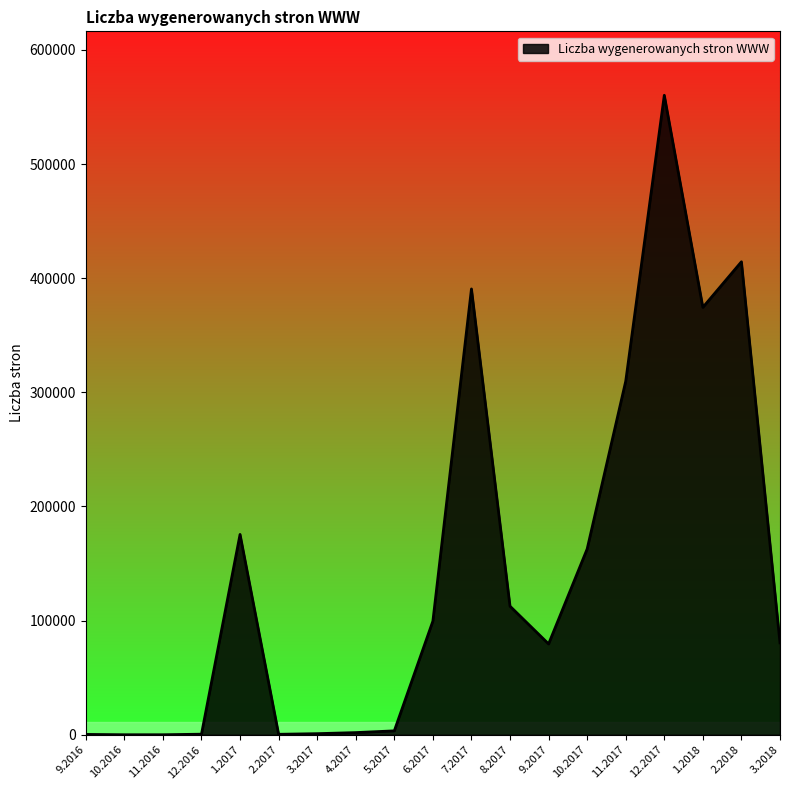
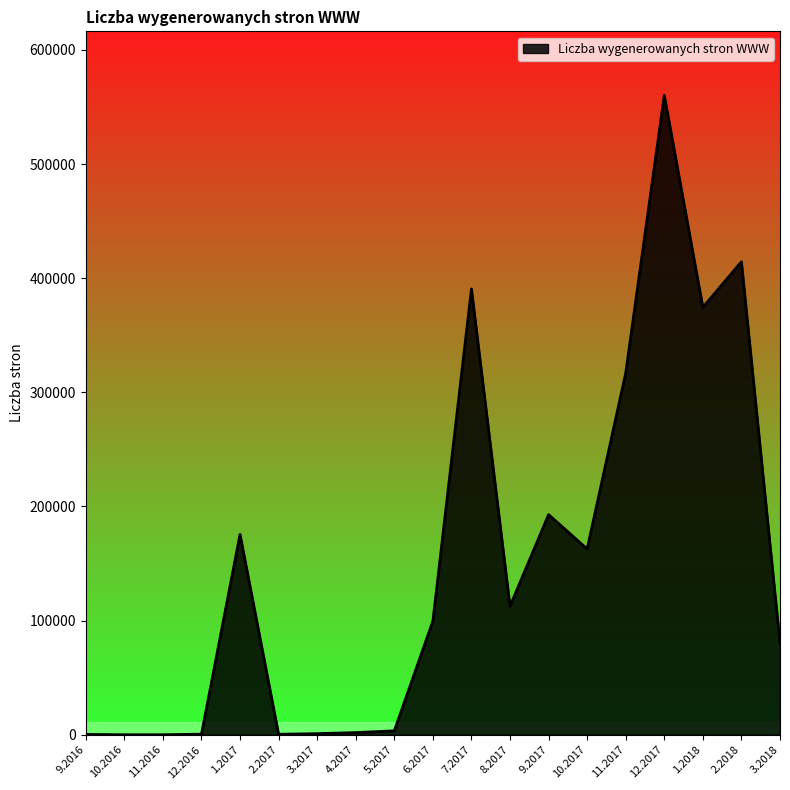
  {
    "1.2017": 175000,
    "6.2017": 100000,
    "7.2017": 391000,
    "8.2017": 113000,
-   "9.2017": 80000,
+   "9.2017": 193000,
    "10.2017": 163000,
-   "11.2017": 310000,
+   "11.2017": 317000,
    "12.2017": 560000,
    "1.2018": 374000,
    "2.2018": 414000,
    "3.2018": 81000
  }
